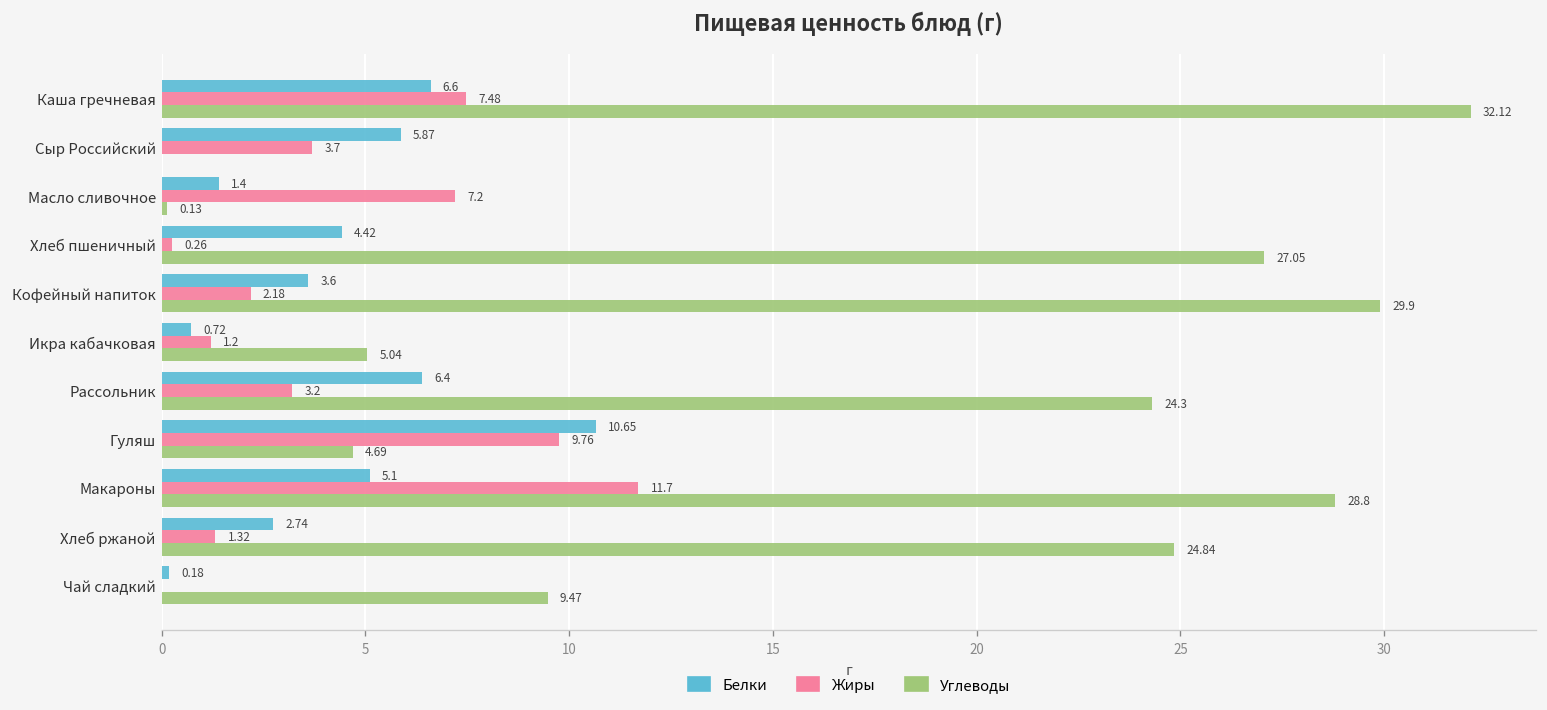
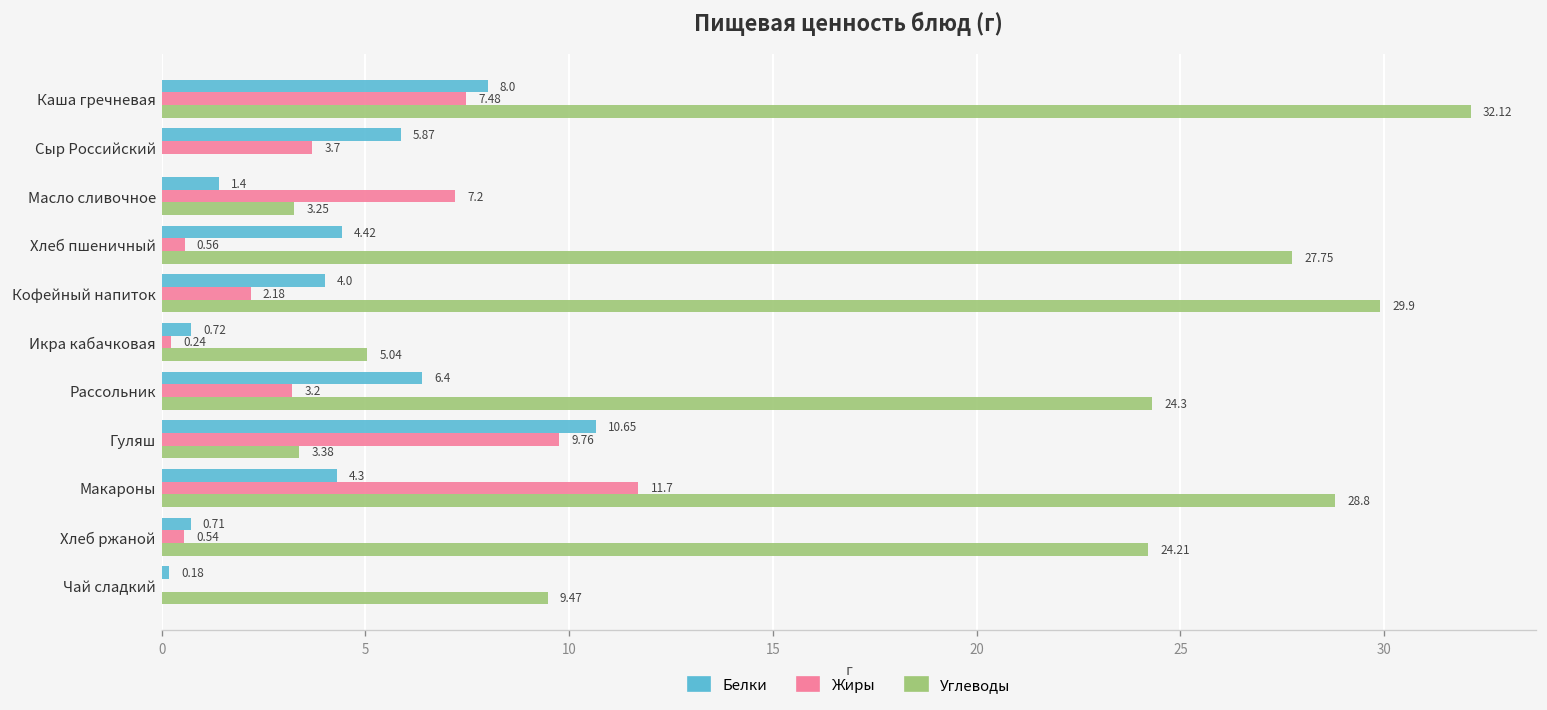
  {
    "Белки": {
-     "Каша гречневая": 6.6,
+     "Каша гречневая": 8.0,
      "Сыр Российский": 5.87,
      "Масло сливочное": 1.4,
      "Хлеб пшеничный": 4.42,
-     "Кофейный напиток": 3.6,
+     "Кофейный напиток": 4.0,
      "Икра кабачковая": 0.72,
      "Рассольник": 6.4,
      "Гуляш": 10.65,
-     "Макароны": 5.1,
-     "Хлеб ржаной": 2.74,
+     "Макароны": 4.3,
+     "Хлеб ржаной": 0.71,
      "Чай сладкий": 0.18
    },
    "Жиры": {
      "Каша гречневая": 7.48,
      "Сыр Российский": 3.7,
      "Масло сливочное": 7.2,
-     "Хлеб пшеничный": 0.26,
+     "Хлеб пшеничный": 0.56,
      "Кофейный напиток": 2.18,
-     "Икра кабачковая": 1.2,
+     "Икра кабачковая": 0.24,
      "Рассольник": 3.2,
      "Гуляш": 9.76,
      "Макароны": 11.7,
-     "Хлеб ржаной": 1.32
+     "Хлеб ржаной": 0.54
    },
    "Углеводы": {
      "Каша гречневая": 32.12,
-     "Масло сливочное": 0.13,
-     "Хлеб пшеничный": 27.05,
+     "Масло сливочное": 3.25,
+     "Хлеб пшеничный": 27.75,
      "Кофейный напиток": 29.9,
      "Икра кабачковая": 5.04,
      "Рассольник": 24.3,
-     "Гуляш": 4.69,
+     "Гуляш": 3.38,
      "Макароны": 28.8,
-     "Хлеб ржаной": 24.84,
+     "Хлеб ржаной": 24.21,
      "Чай сладкий": 9.47
    }
  }
